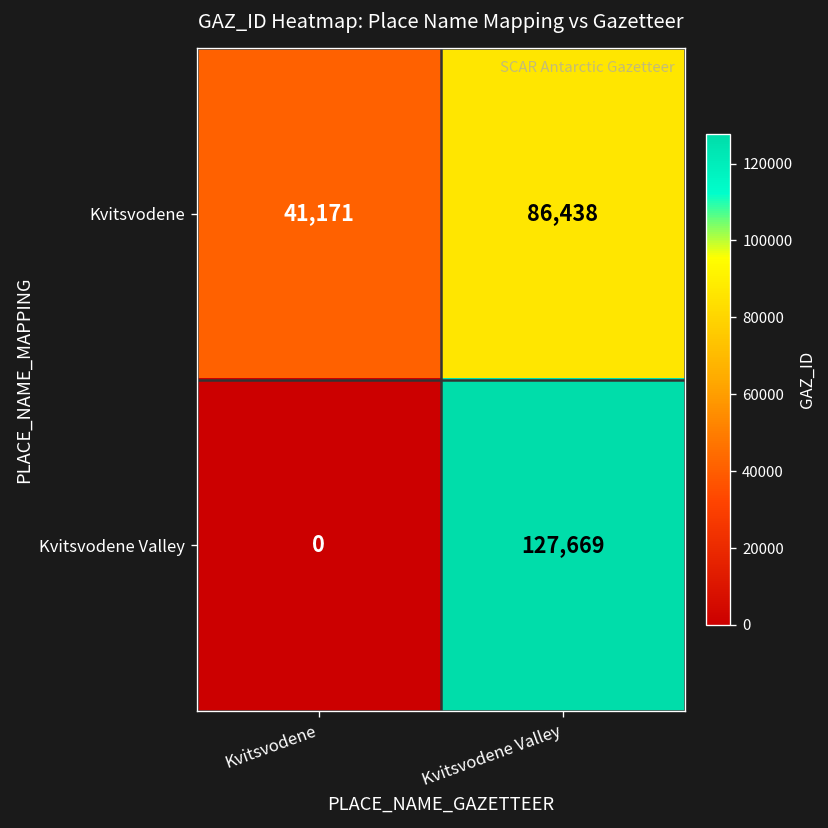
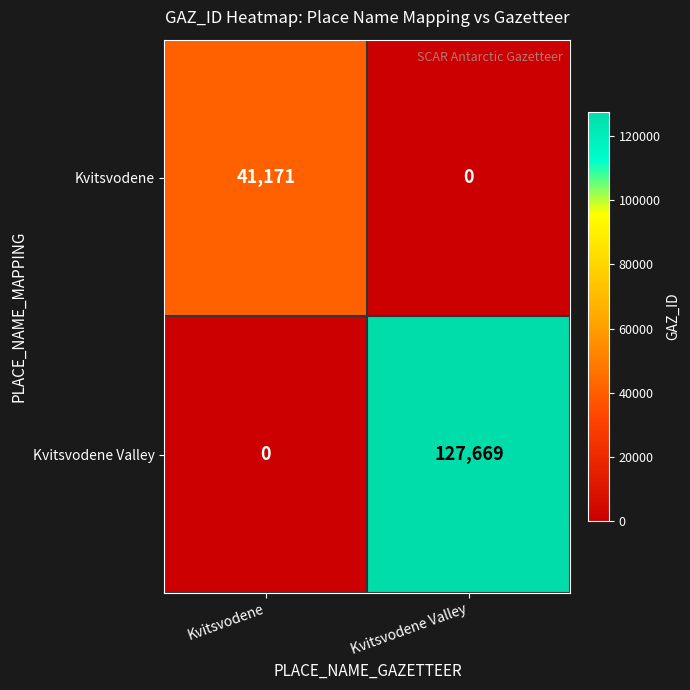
  {
    "Kvitsvodene": {
      "Kvitsvodene": "41,171",
-     "Kvitsvodene Valley": "86,438"
+     "Kvitsvodene Valley": "0"
    },
    "Kvitsvodene Valley": {
      "Kvitsvodene": "0",
      "Kvitsvodene Valley": "127,669"
    }
  }
